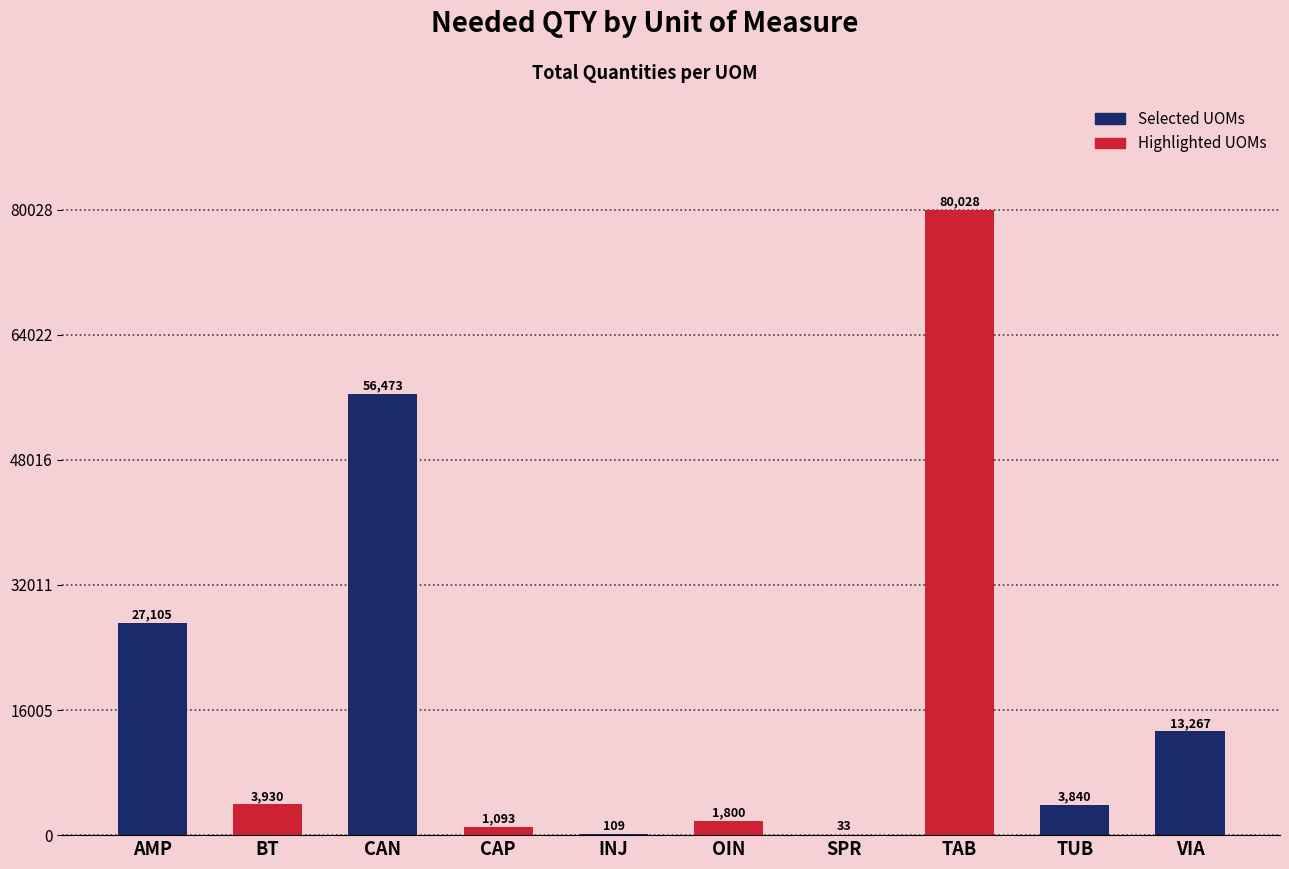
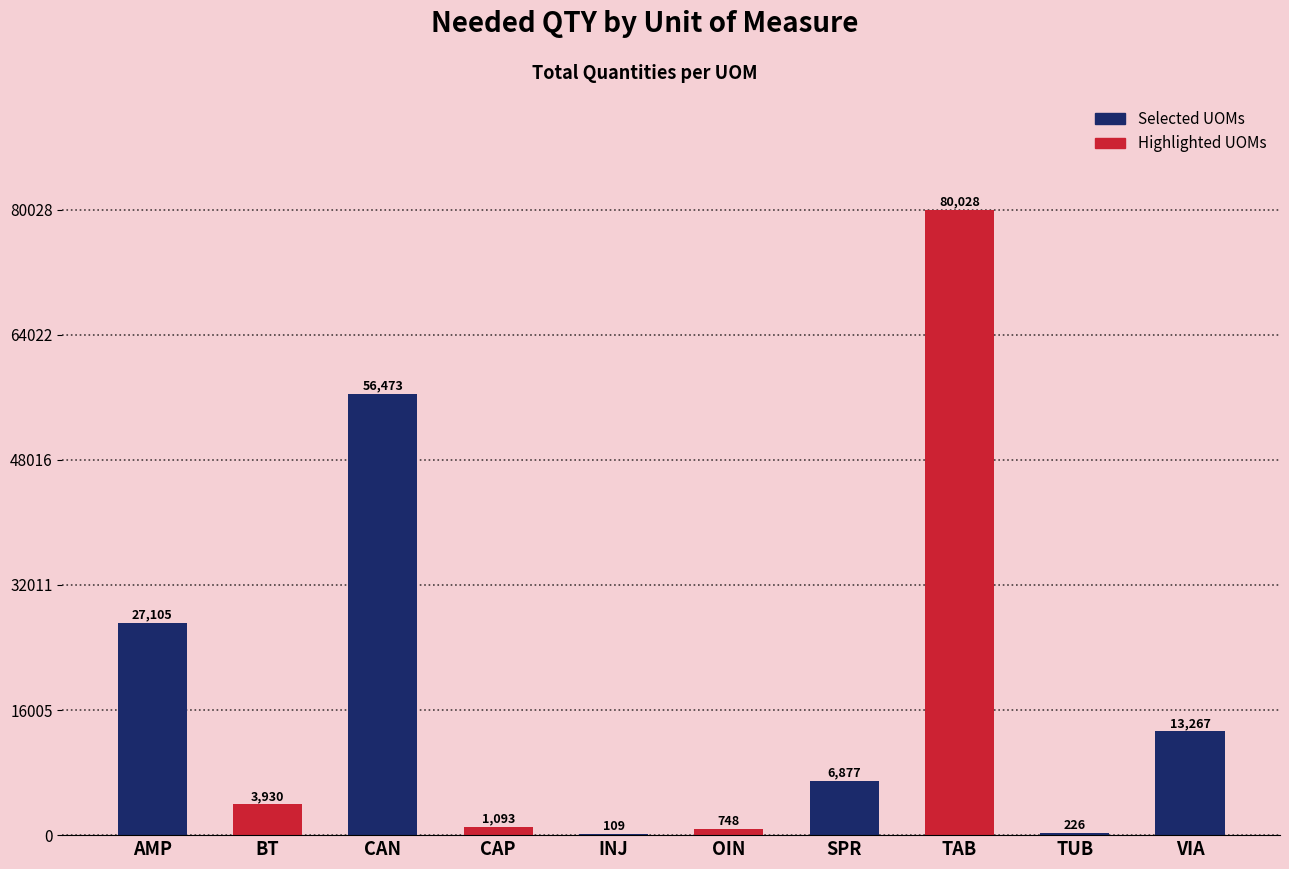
  {
    "AMP": "27,105",
    "BT": "3,930",
    "CAN": "56,473",
    "CAP": "1,093",
    "INJ": "109",
-   "OIN": "1,800",
-   "SPR": "33",
+   "OIN": "748",
+   "SPR": "6,877",
    "TAB": "80,028",
-   "TUB": "3,840",
+   "TUB": "226",
    "VIA": "13,267"
  }
